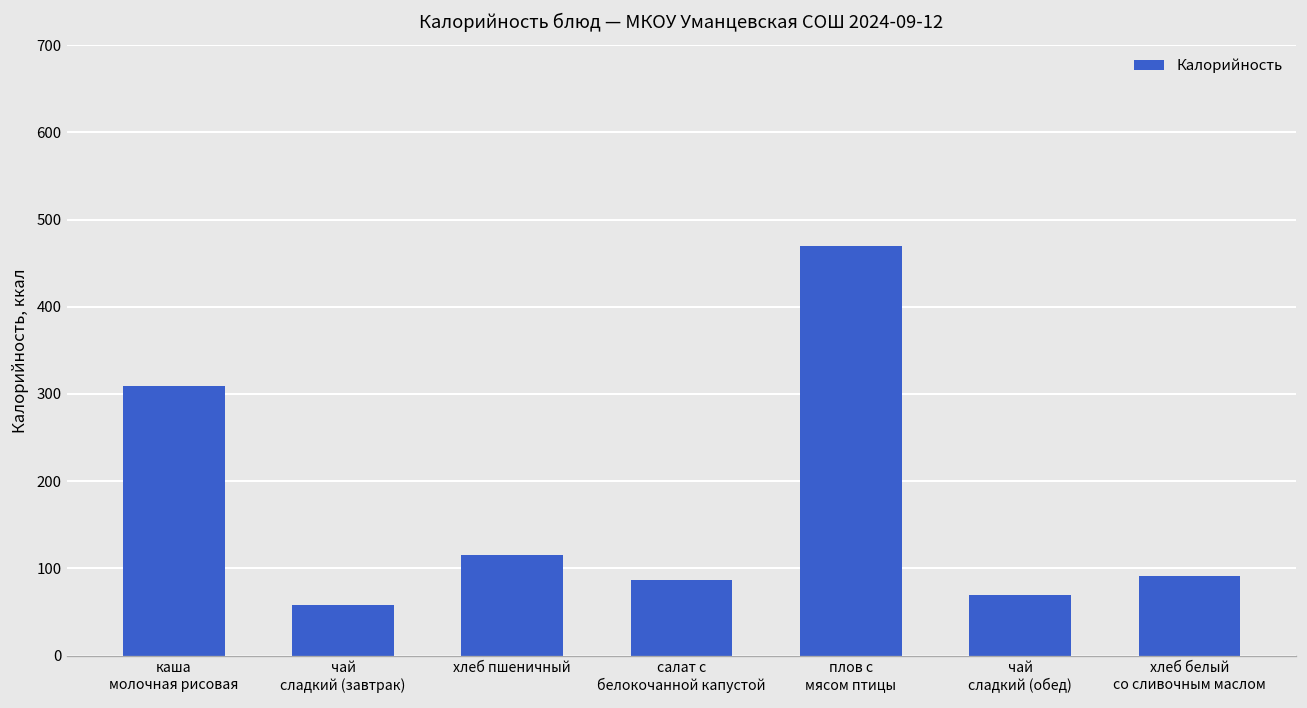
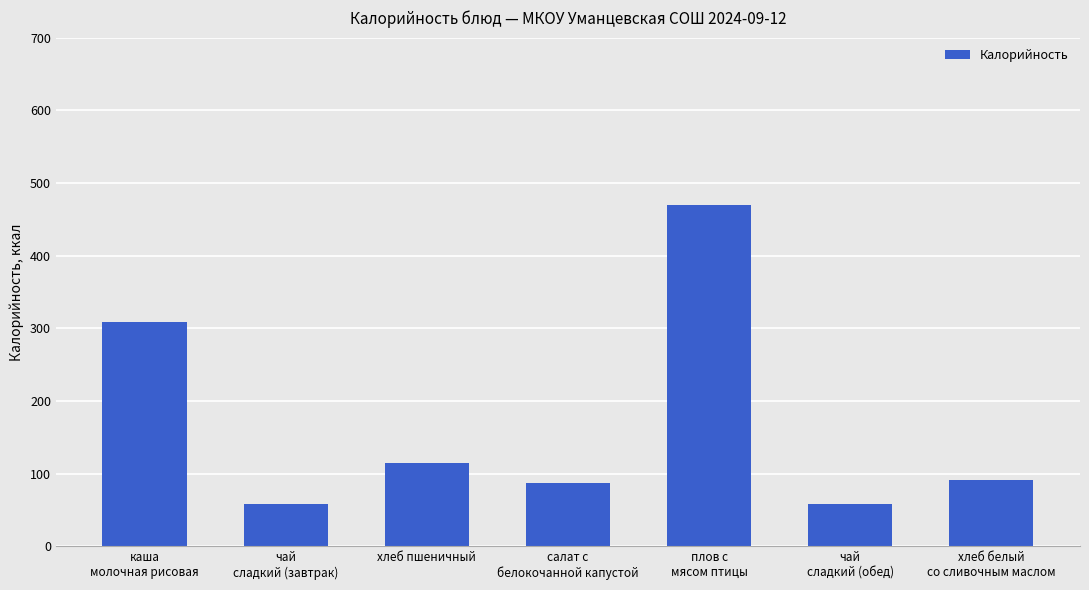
  {
    "каша молочная рисовая": 310,
    "чай сладкий (завтрак)": 60,
    "хлеб пшеничный": 120,
    "салат с белокочанной капустой": 90,
    "плов с мясом птицы": 470,
-   "чай сладкий (обед)": 70,
+   "чай сладкий (обед)": 60,
    "хлеб белый со сливочным маслом": 90
  }
